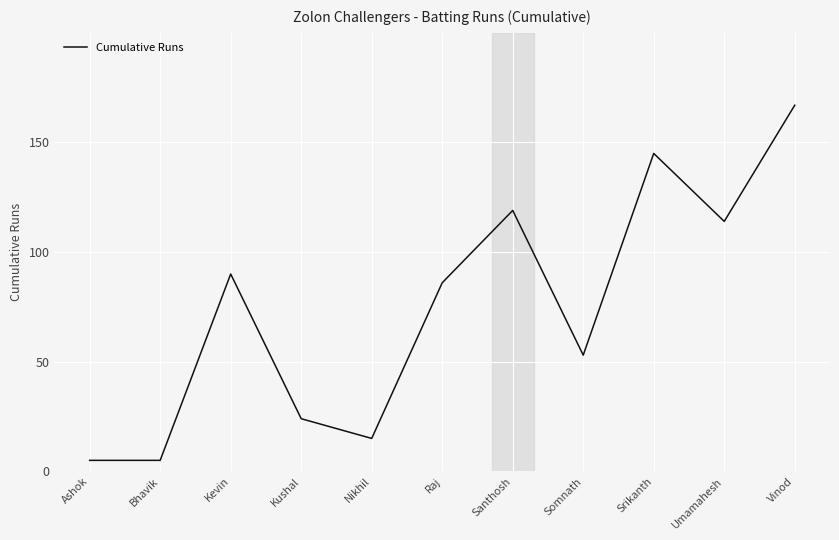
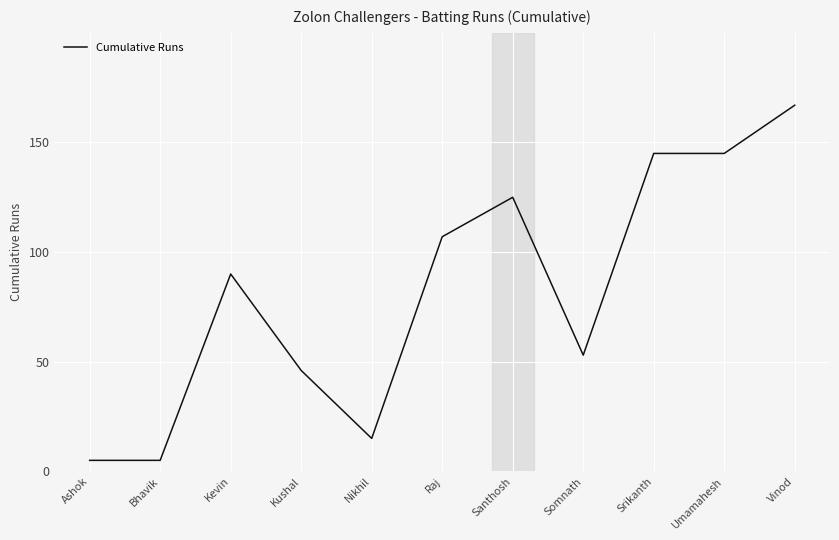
  {
    "Ashok": 5,
    "Bhavik": 5,
    "Kevin": 90,
-   "Kushal": 24,
+   "Kushal": 46,
    "Nikhil": 15,
-   "Raj": 86,
-   "Santhosh": 119,
+   "Raj": 107,
+   "Santhosh": 125,
    "Somnath": 53,
    "Srikanth": 145,
-   "Umamahesh": 114,
+   "Umamahesh": 145,
    "Vinod": 167
  }
